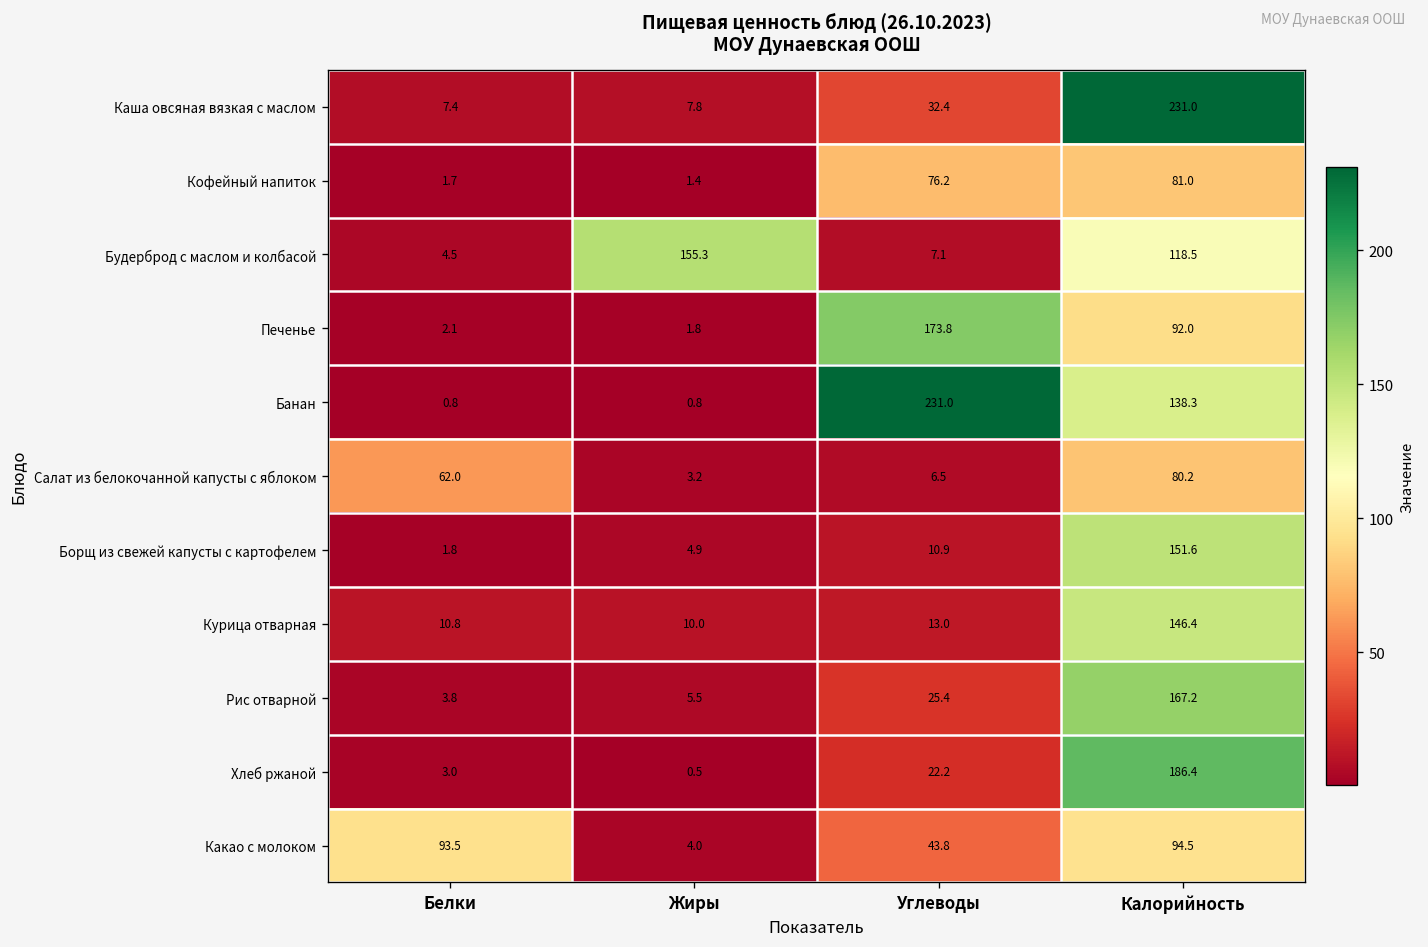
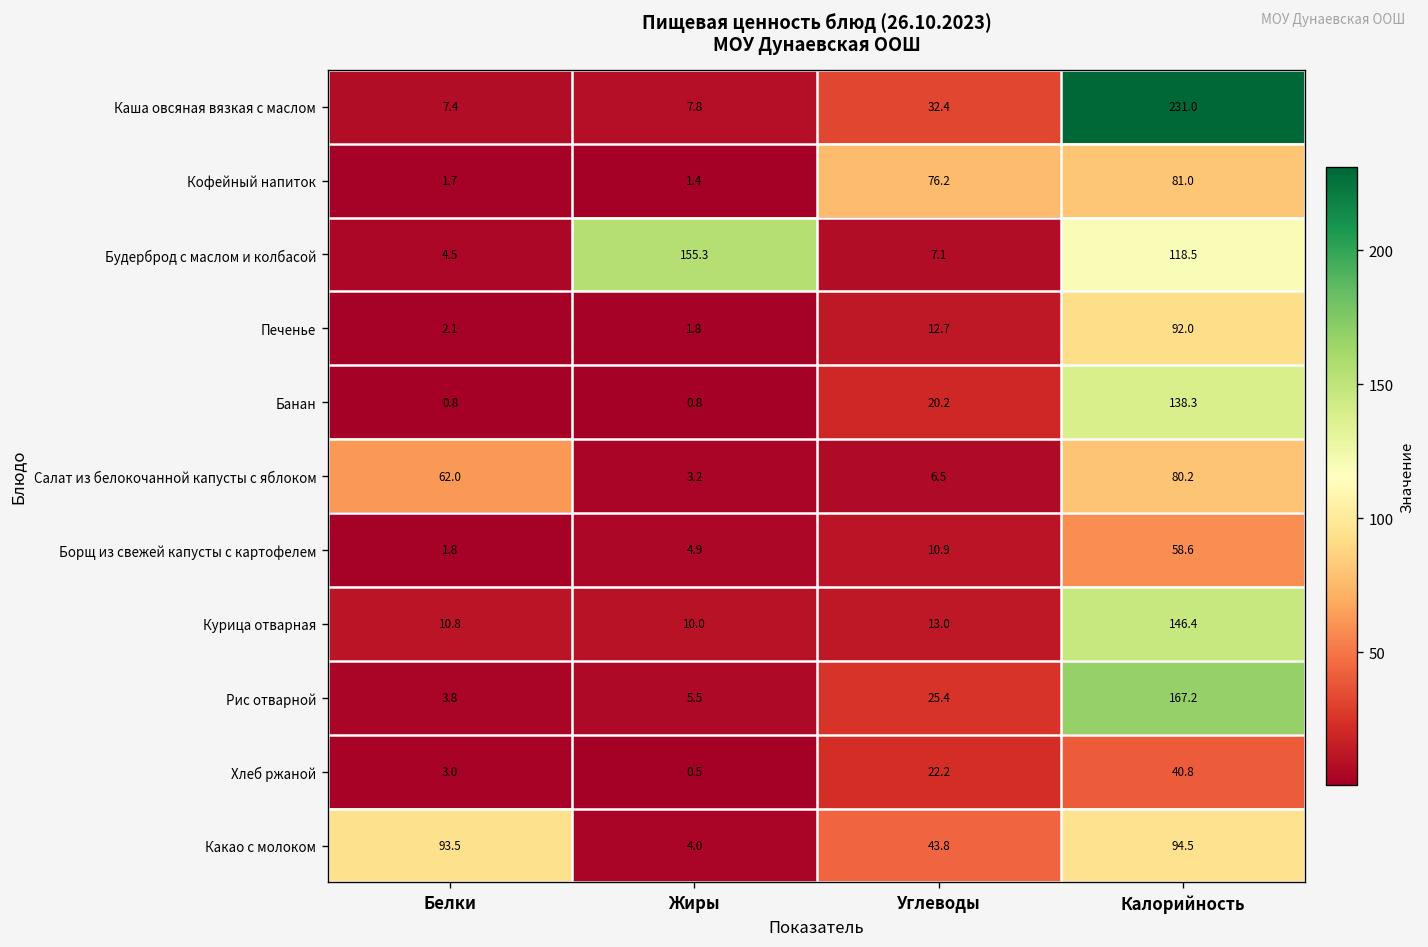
  {
    "Каша овсяная вязкая с маслом": {
      "Белки": 7.4,
      "Жиры": 7.8,
      "Углеводы": 32.4,
      "Калорийность": 231.0
    },
    "Кофейный напиток": {
      "Белки": 1.7,
      "Жиры": 1.4,
      "Углеводы": 76.2,
      "Калорийность": 81.0
    },
    "Будерброд с маслом и колбасой": {
      "Белки": 4.5,
      "Жиры": 155.3,
      "Углеводы": 7.1,
      "Калорийность": 118.5
    },
    "Печенье": {
      "Белки": 2.1,
      "Жиры": 1.8,
-     "Углеводы": 173.8,
+     "Углеводы": 12.7,
      "Калорийность": 92.0
    },
    "Банан": {
      "Белки": 0.8,
      "Жиры": 0.8,
-     "Углеводы": 231.0,
+     "Углеводы": 20.2,
      "Калорийность": 138.3
    },
    "Салат из белокочанной капусты с яблоком": {
      "Белки": 62.0,
      "Жиры": 3.2,
      "Углеводы": 6.5,
      "Калорийность": 80.2
    },
    "Борщ из свежей капусты с картофелем": {
      "Белки": 1.8,
      "Жиры": 4.9,
      "Углеводы": 10.9,
-     "Калорийность": 151.6
+     "Калорийность": 58.6
    },
    "Курица отварная": {
      "Белки": 10.8,
      "Жиры": 10.0,
      "Углеводы": 13.0,
      "Калорийность": 146.4
    },
    "Рис отварной": {
      "Белки": 3.8,
      "Жиры": 5.5,
      "Углеводы": 25.4,
      "Калорийность": 167.2
    },
    "Хлеб ржаной": {
      "Белки": 3.0,
      "Жиры": 0.5,
      "Углеводы": 22.2,
-     "Калорийность": 186.4
+     "Калорийность": 40.8
    },
    "Какао с молоком": {
      "Белки": 93.5,
      "Жиры": 4.0,
      "Углеводы": 43.8,
      "Калорийность": 94.5
    }
  }
